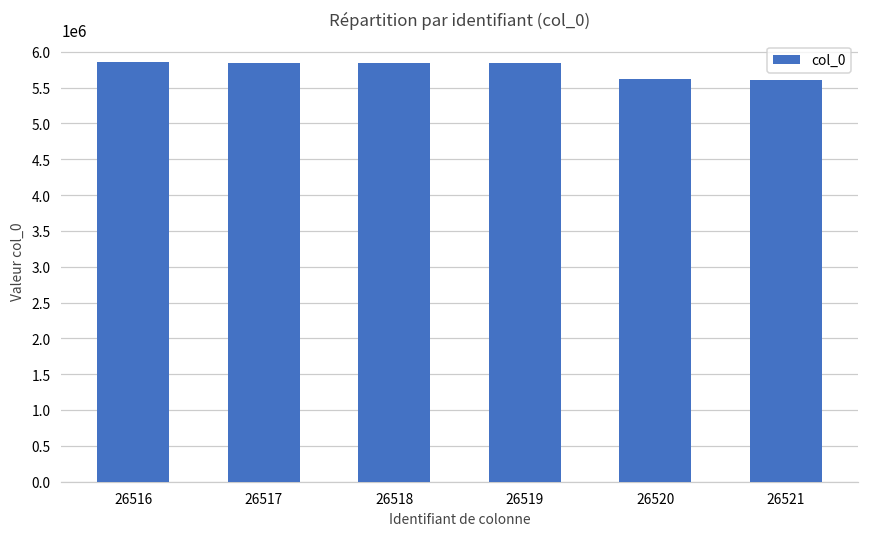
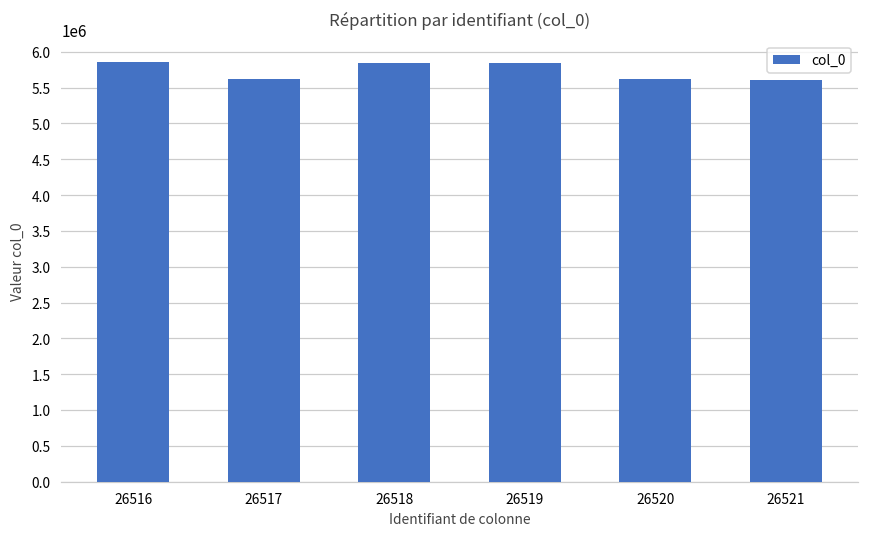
  {
    "26516": 5900000,
-   "26517": 5800000,
+   "26517": 5600000,
    "26518": 5800000,
    "26519": 5800000,
    "26520": 5600000,
    "26521": 5600000
  }
